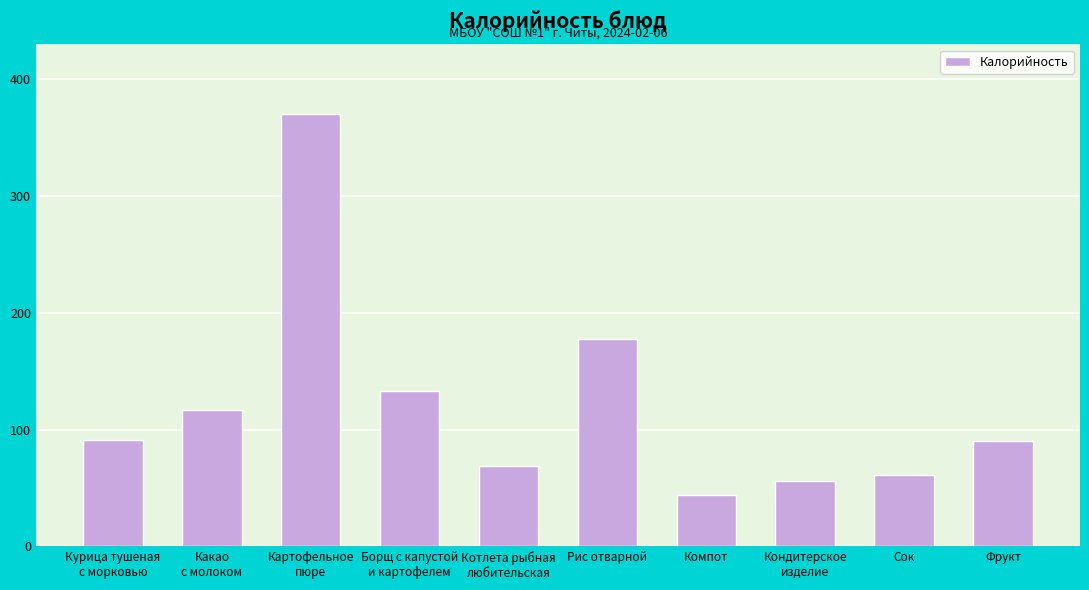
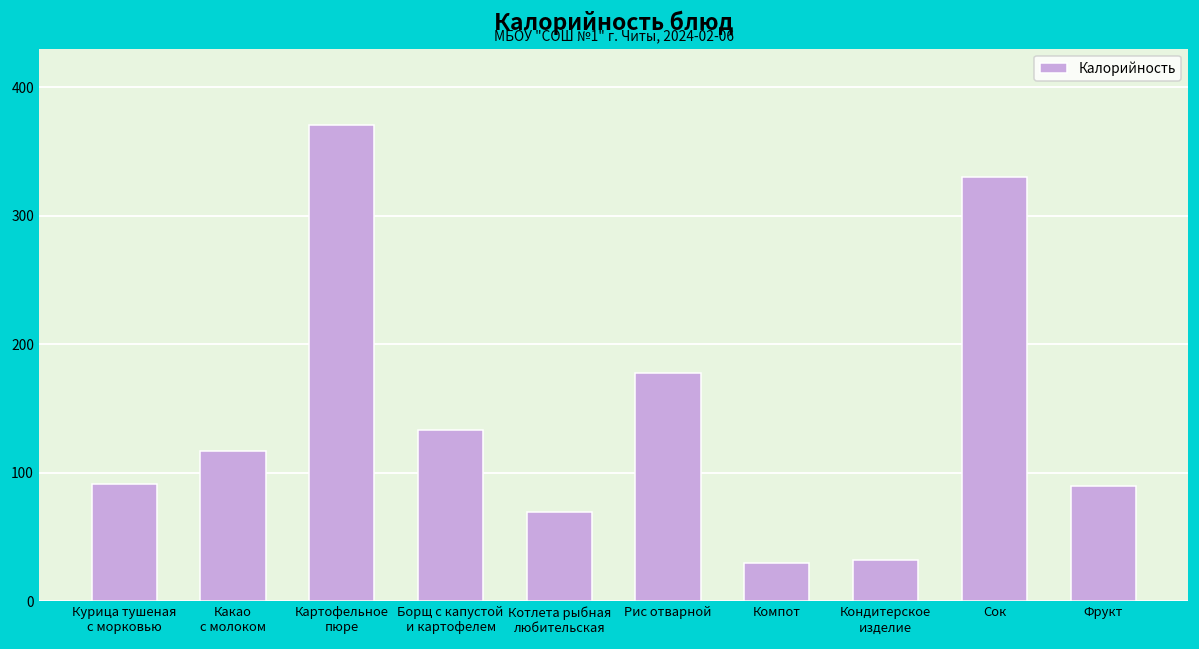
  {
    "Курица тушеная с морковью": 91,
    "Какао с молоком": 117,
    "Картофельное пюре": 371,
    "Борщ с капустой и картофелем": 133,
    "Котлета рыбная любительская": 69,
    "Рис отварной": 177,
-   "Компот": 44,
-   "Кондитерское изделие": 56,
-   "Сок": 61,
+   "Компот": 30,
+   "Кондитерское изделие": 32,
+   "Сок": 330,
    "Фрукт": 90
  }
